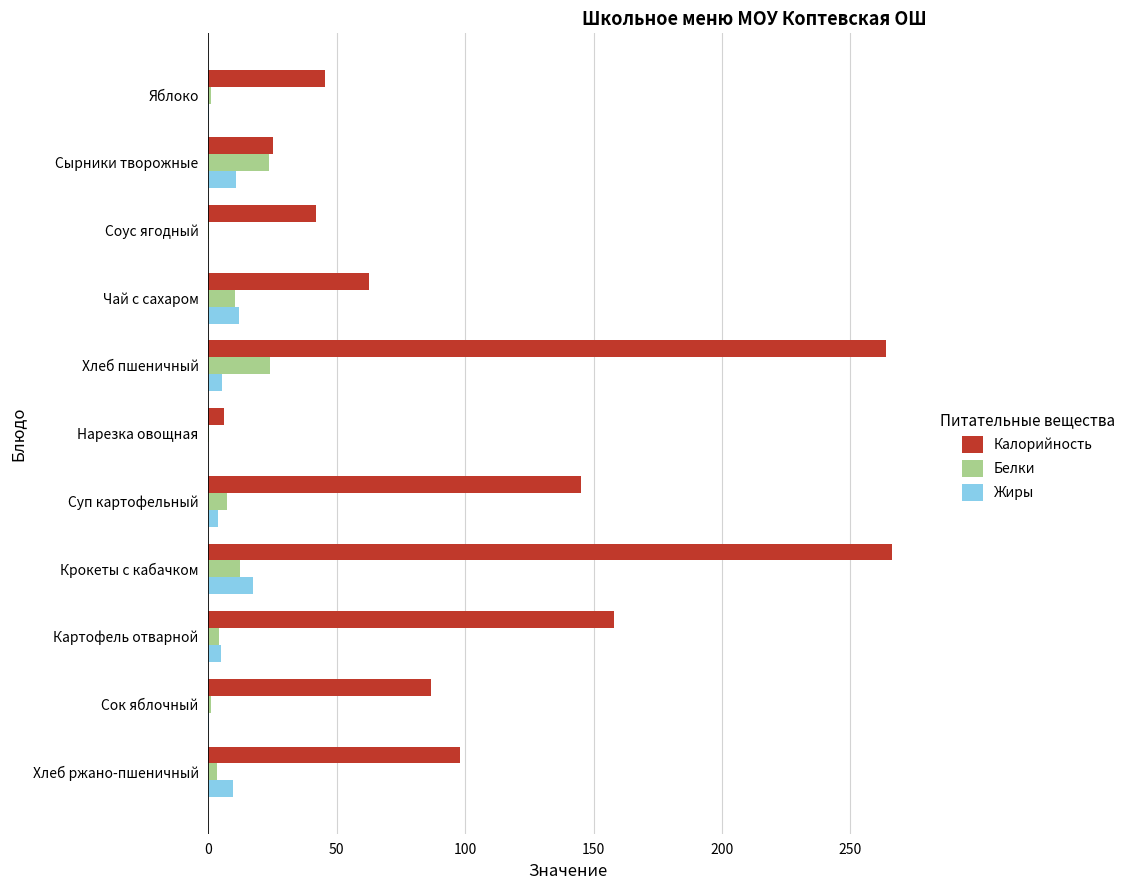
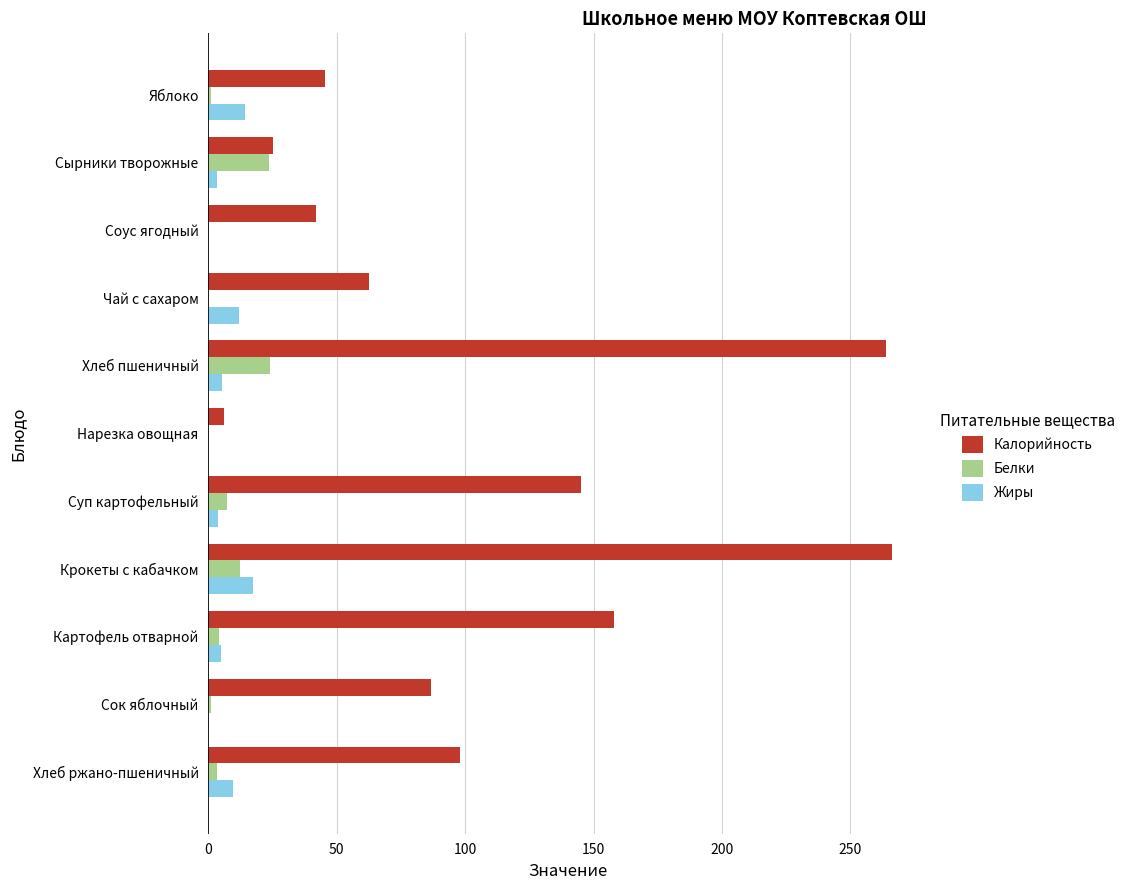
  {
    "Калорийность": {
      "Яблоко": 45,
      "Сырники творожные": 25,
      "Соус ягодный": 42,
      "Чай с сахаром": 62,
      "Хлеб пшеничный": 264,
      "Нарезка овощная": 6,
      "Суп картофельный": 145,
      "Крокеты с кабачком": 266,
      "Картофель отварной": 158,
      "Сок яблочный": 87,
      "Хлеб ржано-пшеничный": 98
    },
    "Белки": {
      "Яблоко": 1,
      "Сырники творожные": 24,
-     "Чай с сахаром": 10,
+     "Чай с сахаром": 0,
      "Хлеб пшеничный": 24,
      "Суп картофельный": 7,
      "Крокеты с кабачком": 12,
      "Картофель отварной": 4,
      "Сок яблочный": 1,
      "Хлеб ржано-пшеничный": 3
    },
    "Жиры": {
-     "Яблоко": 0,
-     "Сырники творожные": 11,
+     "Яблоко": 14,
+     "Сырники творожные": 3,
      "Соус ягодный": 0,
      "Чай с сахаром": 12,
      "Хлеб пшеничный": 5,
      "Нарезка овощная": 0,
      "Суп картофельный": 4,
      "Крокеты с кабачком": 17,
      "Картофель отварной": 5,
      "Хлеб ржано-пшеничный": 10
    }
  }
